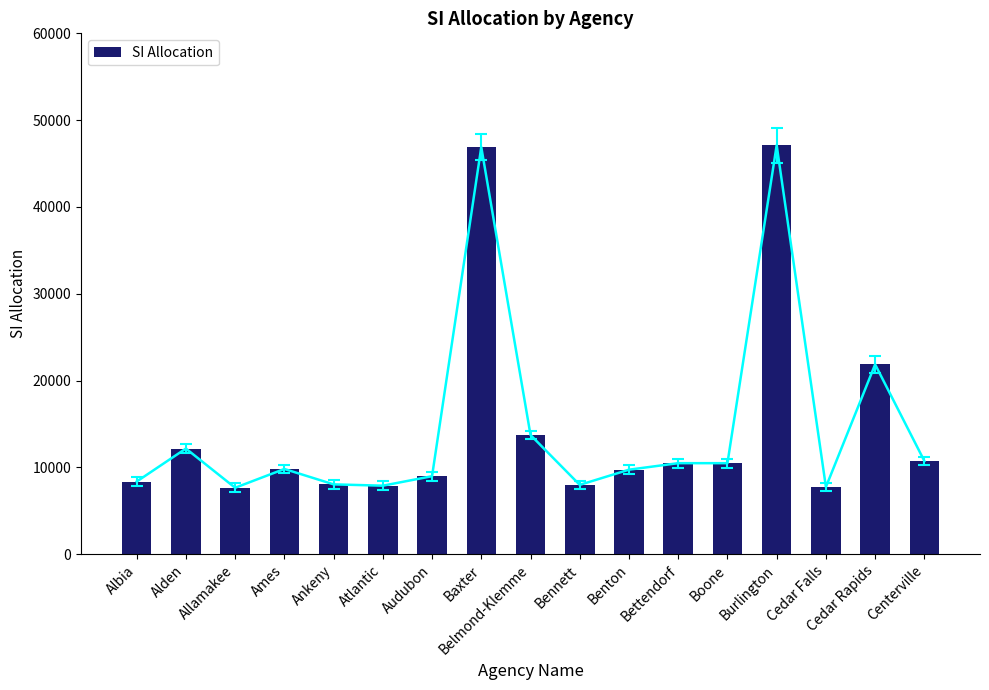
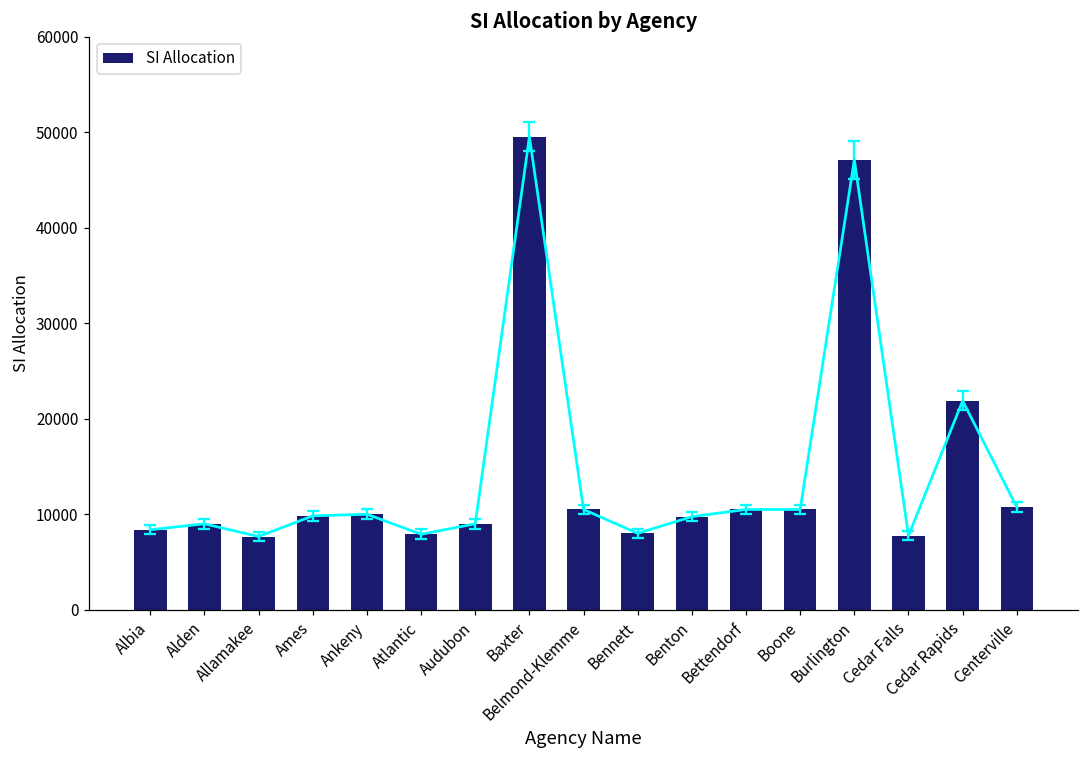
  {
    "SI Allocation": {
      "Albia": 8000,
-     "Alden": 12000,
+     "Alden": 9000,
      "Allamakee": 8000,
      "Ames": 10000,
-     "Ankeny": 8000,
+     "Ankeny": 10000,
      "Atlantic": 8000,
      "Audubon": 9000,
-     "Baxter": 47000,
-     "Belmond-Klemme": 14000,
+     "Baxter": 50000,
+     "Belmond-Klemme": 10000,
      "Bennett": 8000,
      "Benton": 10000,
      "Bettendorf": 10000,
      "Boone": 10000,
      "Burlington": 47000,
      "Cedar Falls": 8000,
      "Cedar Rapids": 22000,
      "Centerville": 11000
    }
  }
